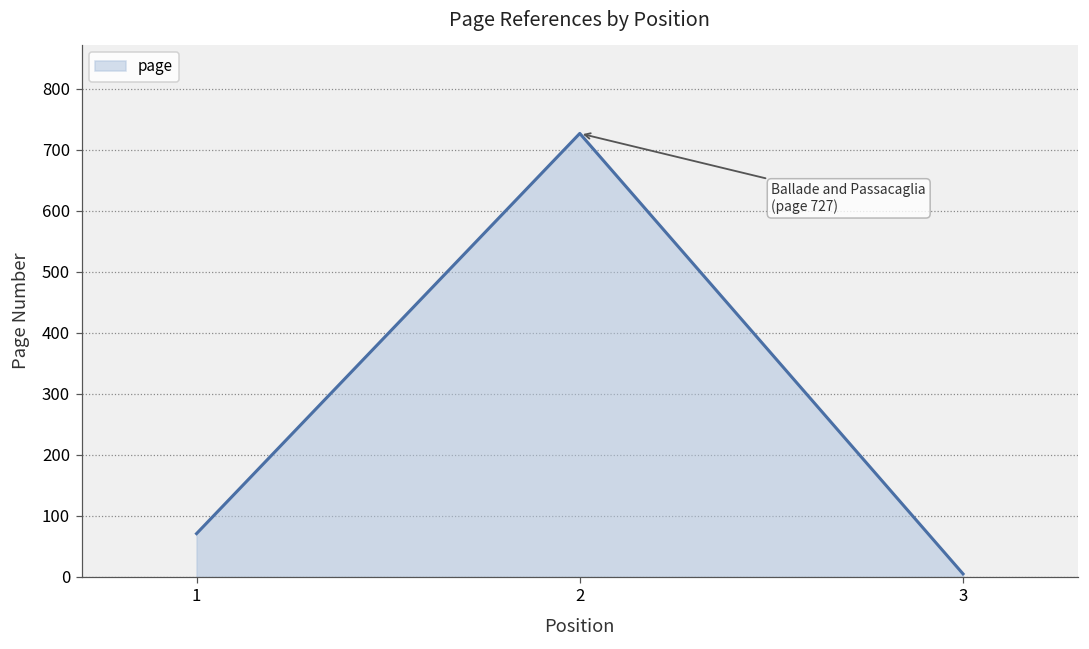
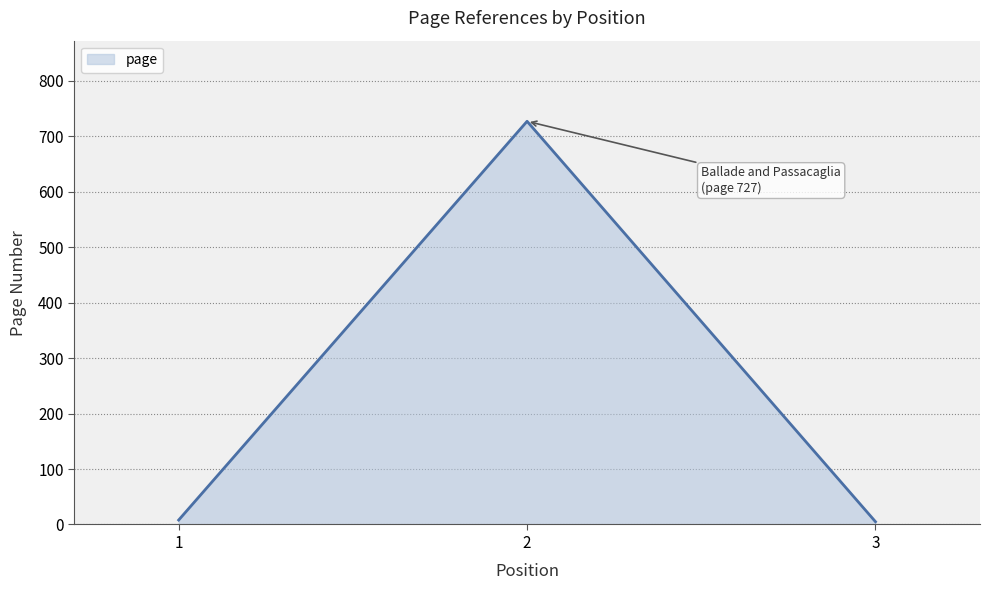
  {
-   "1": 70,
+   "1": 10,
    "3": 10
  }
